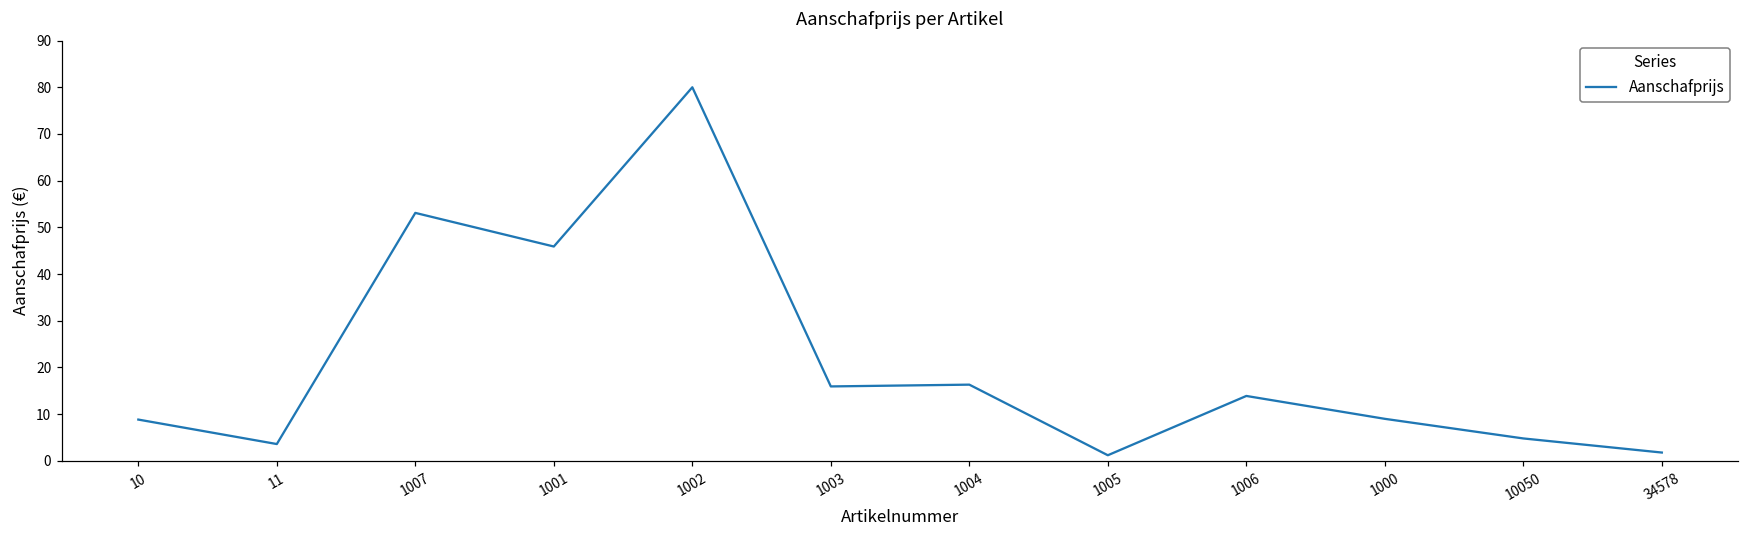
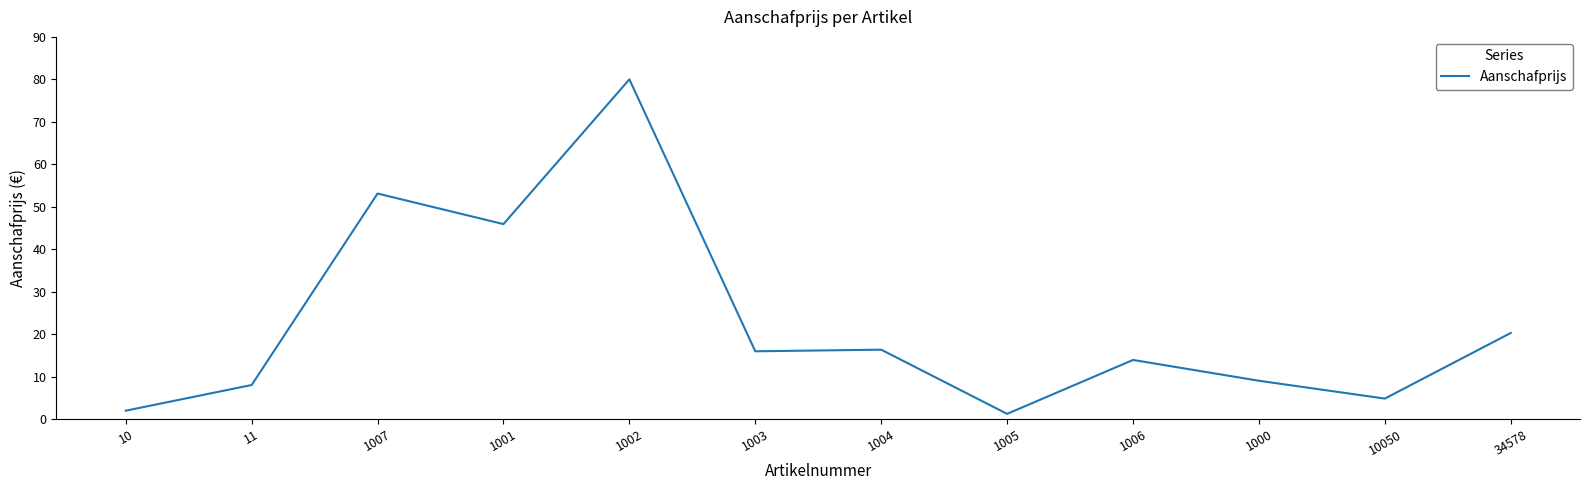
  {
-   "10": 9,
-   "11": 4,
+   "10": 2,
+   "11": 8,
    "1007": 53,
    "1001": 46,
    "1002": 80,
    "1003": 16,
    "1004": 16,
    "1005": 1,
    "1006": 14,
    "1000": 9,
    "10050": 5,
-   "34578": 2
+   "34578": 20
  }
